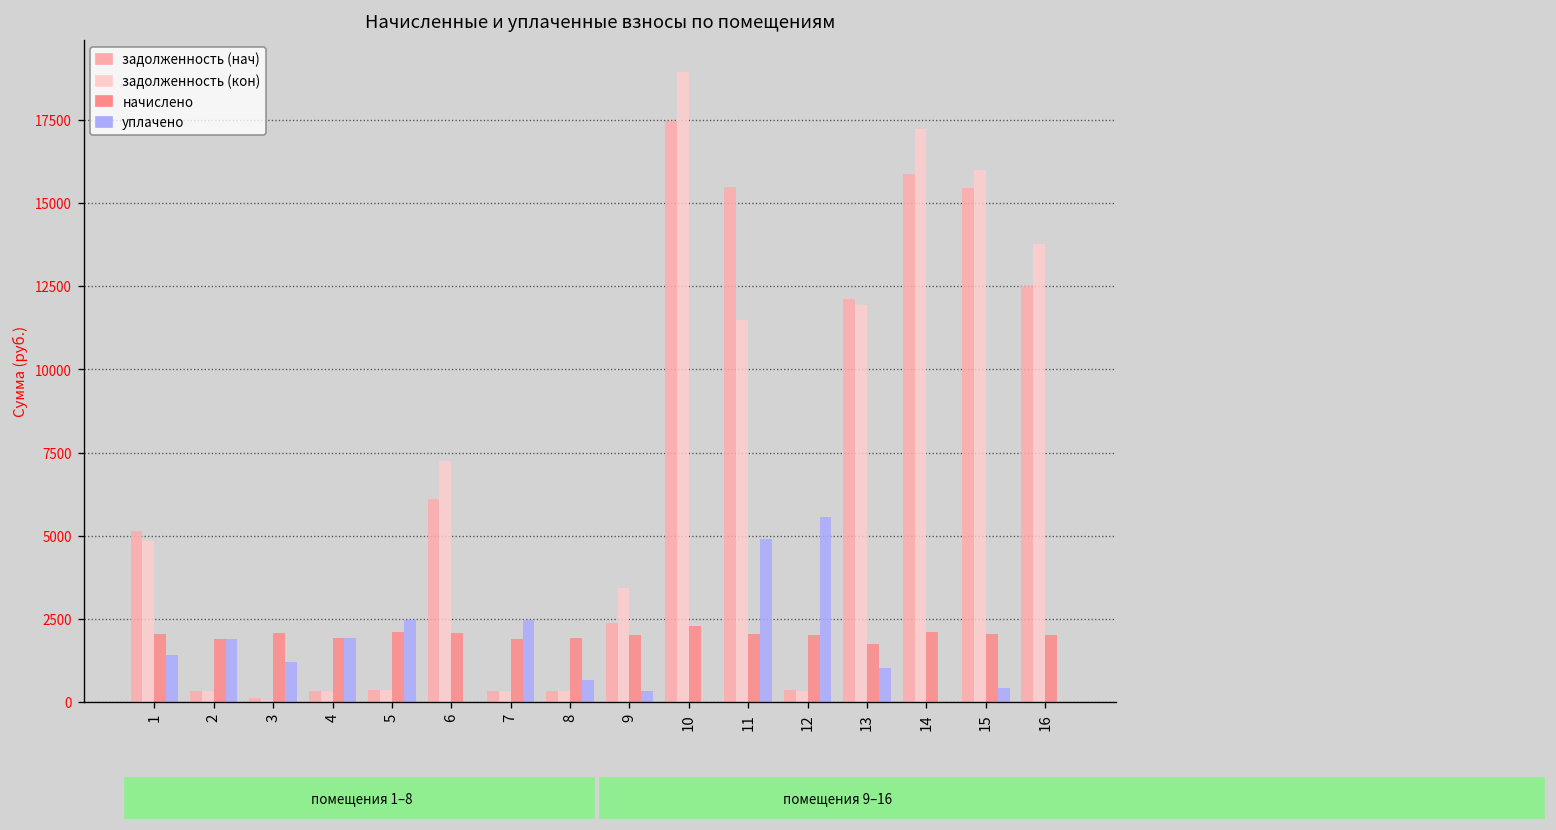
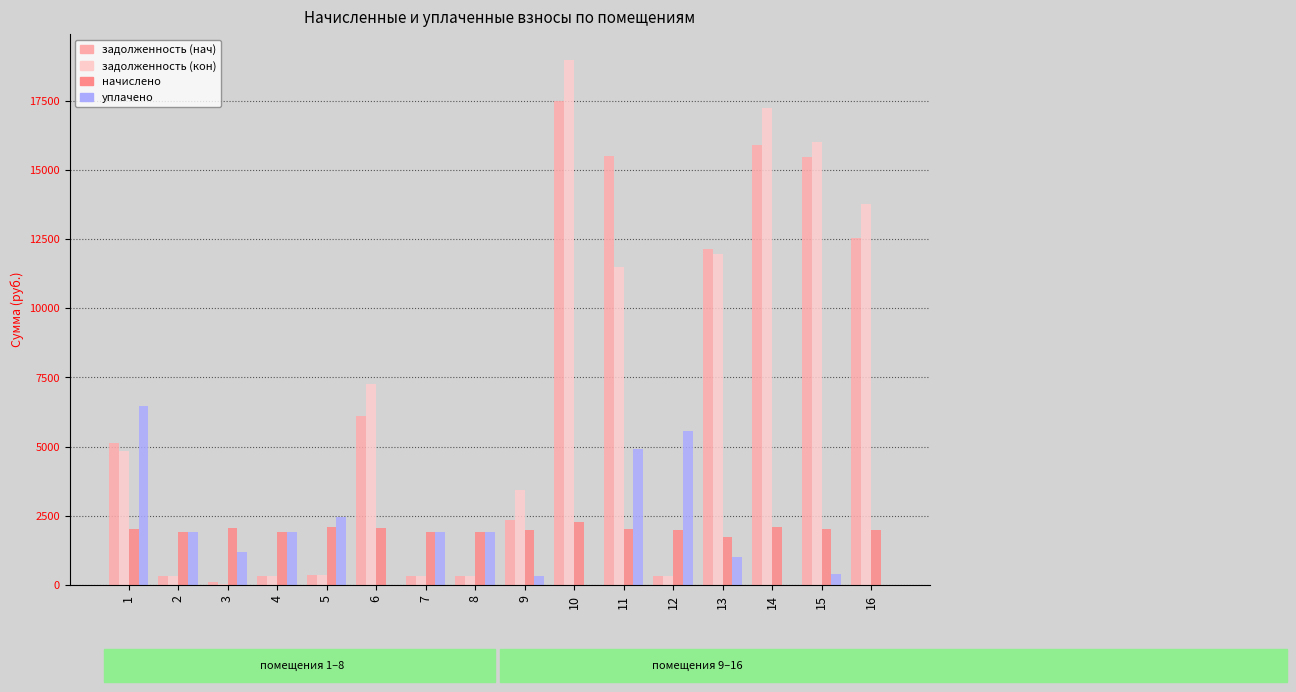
  {
    "уплачено": {
-     "1": 1400,
+     "1": 6500,
      "2": 1900,
      "3": 1200,
      "4": 1900,
      "5": 2500,
      "6": 0,
-     "7": 2500,
-     "8": 700,
+     "7": 1900,
+     "8": 1900,
      "9": 300,
      "10": 0,
      "11": 4900,
      "12": 5600,
      "13": 1000,
      "14": 0,
      "15": 400,
      "16": 0
    }
  }
